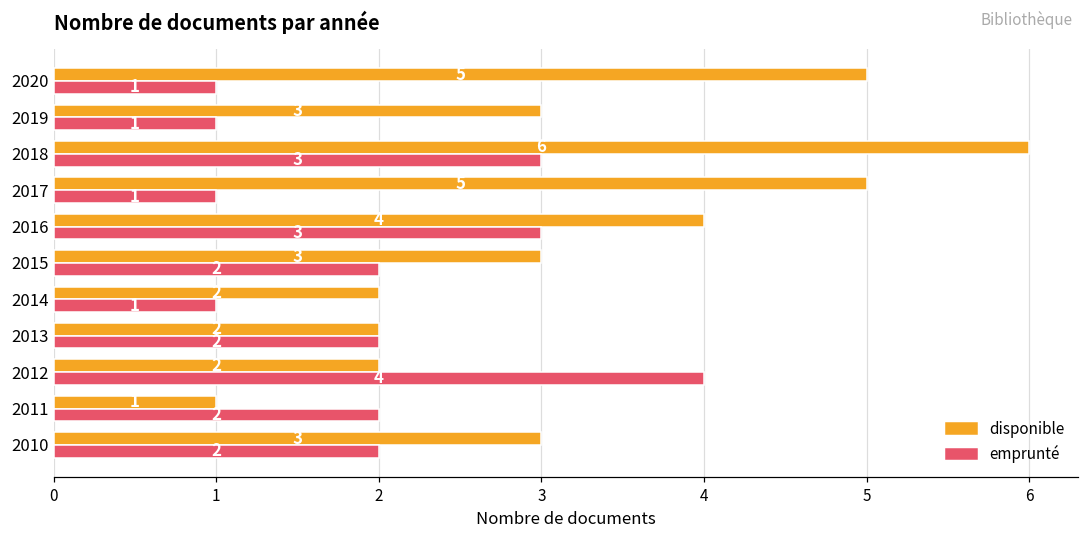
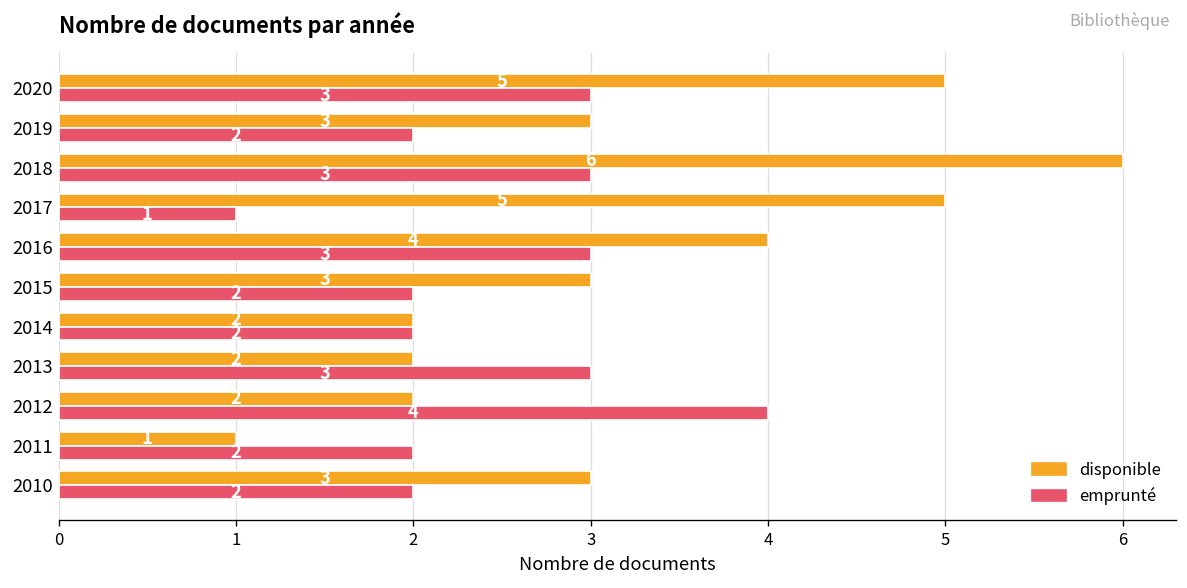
  {
    "disponible": {
      "2020": 5,
      "2019": 3,
      "2018": 6,
      "2017": 5,
      "2016": 4,
      "2015": 3,
      "2014": 2,
      "2012": 2,
      "2011": 1,
      "2010": 3
    },
    "emprunté": {
-     "2020": 1,
-     "2019": 1,
+     "2020": 3,
+     "2019": 2,
      "2018": 3,
      "2017": 1,
      "2016": 3,
      "2015": 2,
-     "2014": 1,
-     "2013": 2,
+     "2014": 2,
+     "2013": 3,
      "2012": 4,
      "2011": 2,
      "2010": 2
    }
  }
